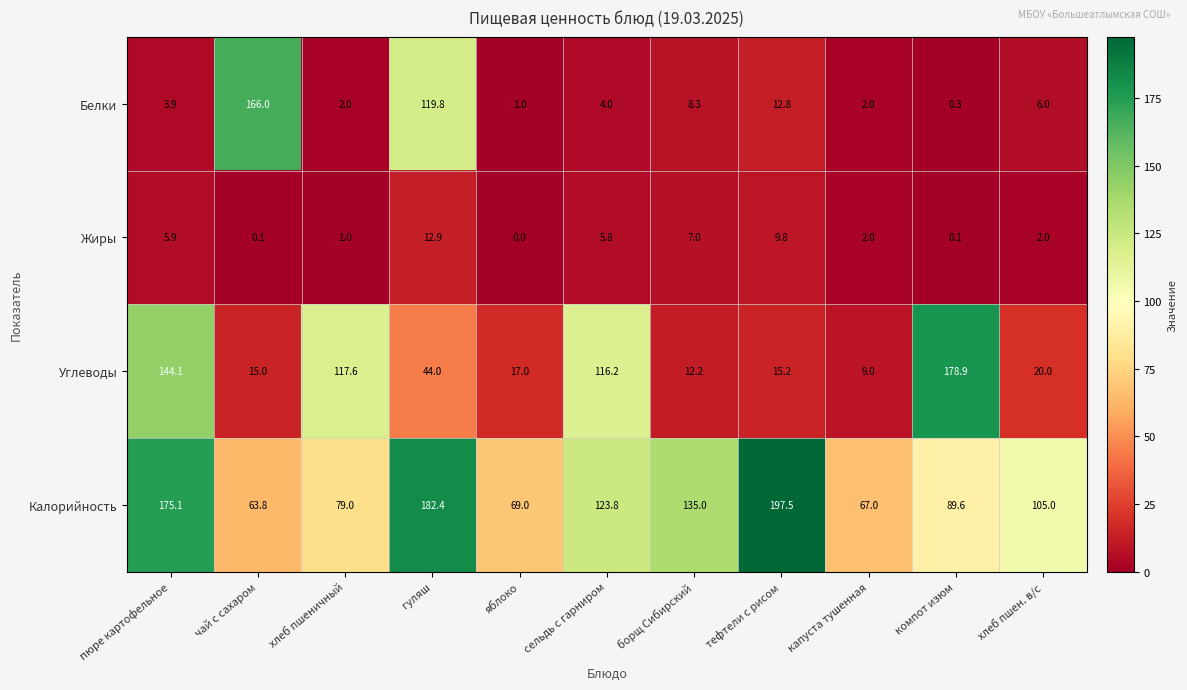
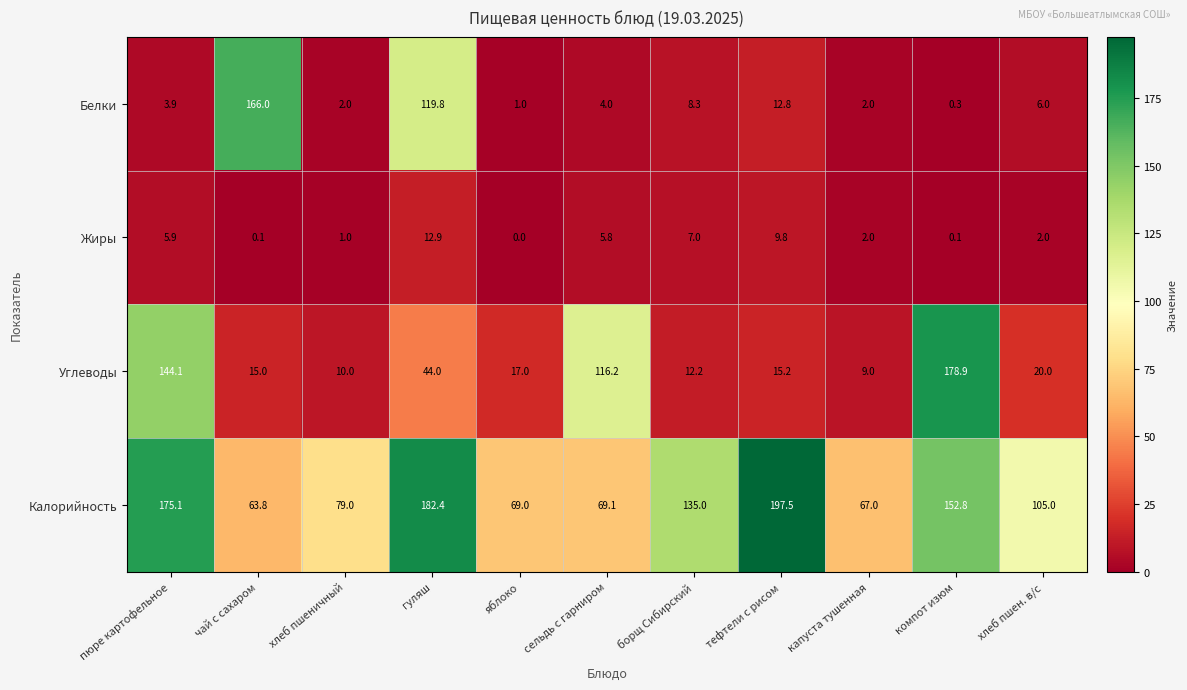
  {
    "Белки": {
      "пюре картофельное": 3.9,
      "чай с сахаром": 166.0,
      "хлеб пшеничный": 2.0,
      "гуляш": 119.8,
      "яблоко": 1.0,
      "сельдь с гарниром": 4.0,
      "борщ Сибирский": 8.3,
      "тефтели с рисом": 12.8,
      "капуста тушенная": 2.0,
      "компот изюм": 0.3,
      "хлеб пшен. в/с": 6.0
    },
    "Жиры": {
      "пюре картофельное": 5.9,
      "чай с сахаром": 0.1,
      "хлеб пшеничный": 1.0,
      "гуляш": 12.9,
      "яблоко": 0.0,
      "сельдь с гарниром": 5.8,
      "борщ Сибирский": 7.0,
      "тефтели с рисом": 9.8,
      "капуста тушенная": 2.0,
      "компот изюм": 0.1,
      "хлеб пшен. в/с": 2.0
    },
    "Углеводы": {
      "пюре картофельное": 144.1,
      "чай с сахаром": 15.0,
-     "хлеб пшеничный": 117.6,
+     "хлеб пшеничный": 10.0,
      "гуляш": 44.0,
      "яблоко": 17.0,
      "сельдь с гарниром": 116.2,
      "борщ Сибирский": 12.2,
      "тефтели с рисом": 15.2,
      "капуста тушенная": 9.0,
      "компот изюм": 178.9,
      "хлеб пшен. в/с": 20.0
    },
    "Калорийность": {
      "пюре картофельное": 175.1,
      "чай с сахаром": 63.8,
      "хлеб пшеничный": 79.0,
      "гуляш": 182.4,
      "яблоко": 69.0,
-     "сельдь с гарниром": 123.8,
+     "сельдь с гарниром": 69.1,
      "борщ Сибирский": 135.0,
      "тефтели с рисом": 197.5,
      "капуста тушенная": 67.0,
-     "компот изюм": 89.6,
+     "компот изюм": 152.8,
      "хлеб пшен. в/с": 105.0
    }
  }
